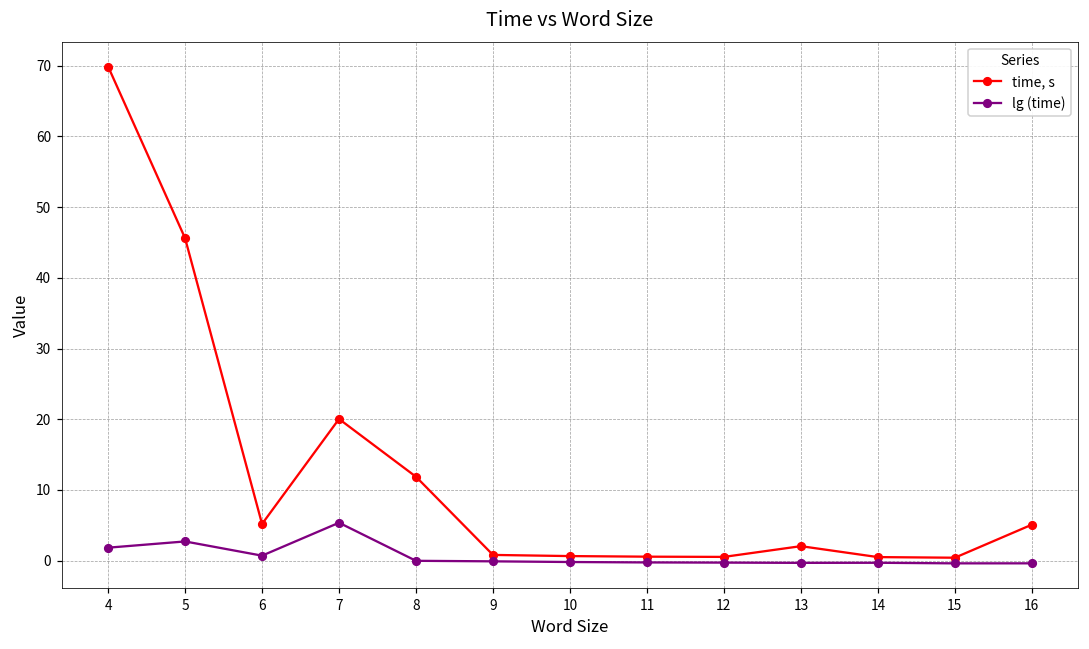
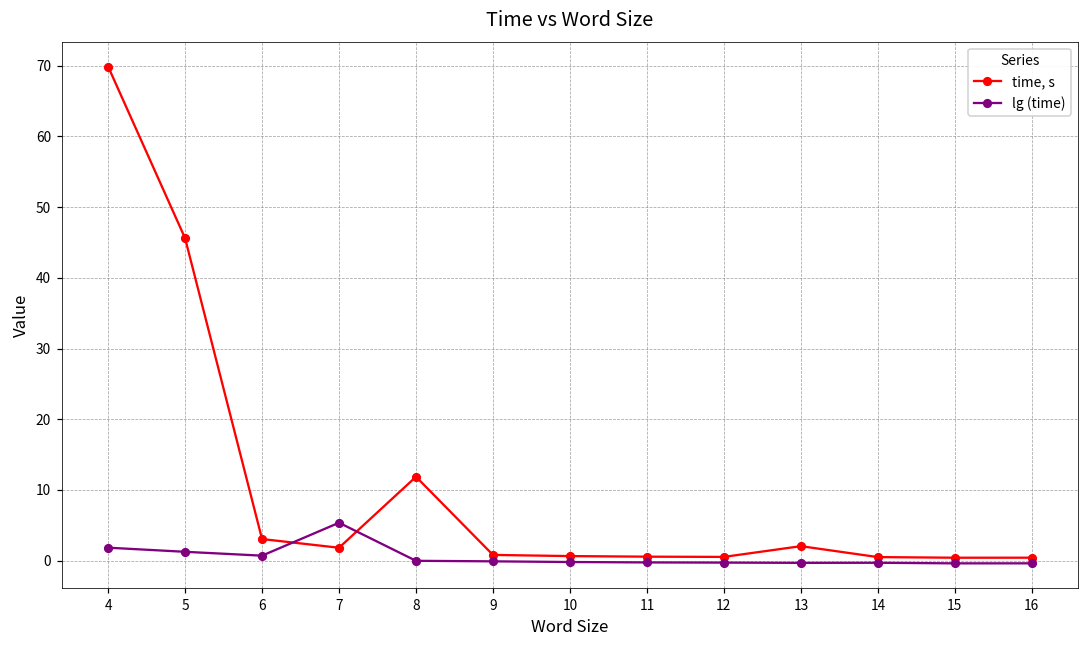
  {
    "time, s": {
      "4": 70,
      "5": 46,
-     "6": 5,
-     "7": 20,
+     "6": 3,
+     "7": 2,
      "8": 12,
      "9": 1,
      "10": 1,
      "11": 1,
      "12": 1,
      "13": 2,
      "14": 1,
      "15": 0,
-     "16": 5
+     "16": 0
    },
    "lg (time)": {
      "4": 2,
-     "5": 3,
+     "5": 1,
      "6": 1,
      "7": 5,
      "8": 0,
      "9": 0,
      "10": 0,
      "11": 0,
      "12": 0,
      "13": 0,
      "14": 0,
      "15": 0,
      "16": 0
    }
  }
